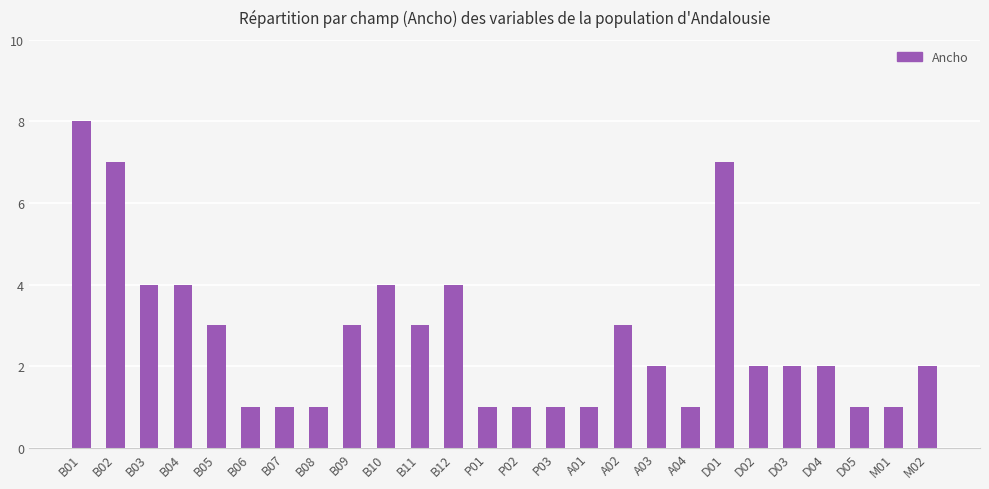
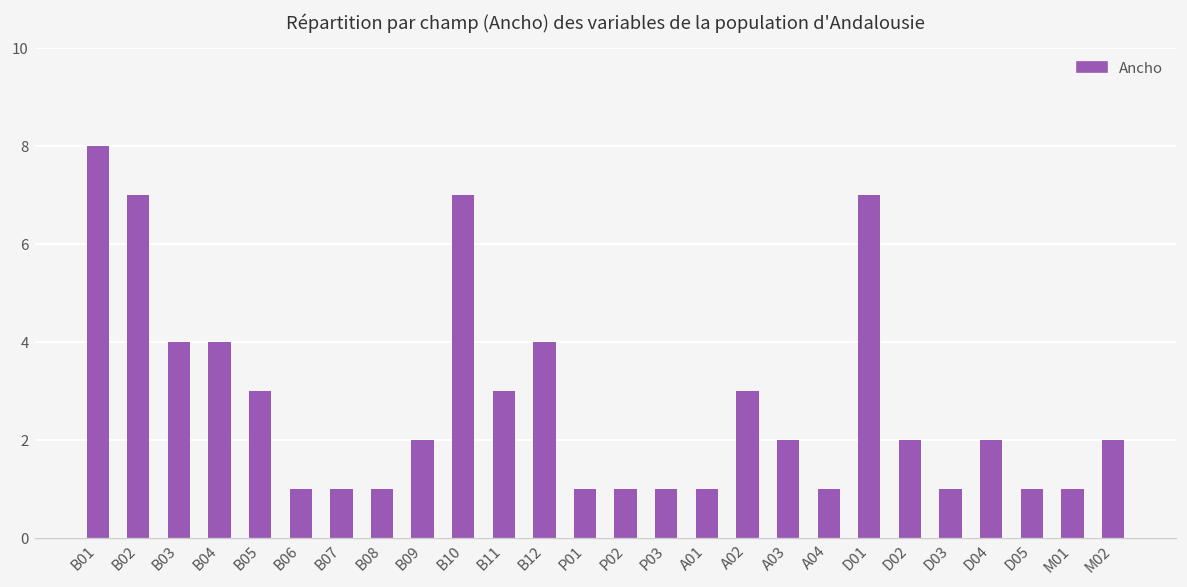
  {
    "B01": 8,
    "B02": 7,
    "B03": 4,
    "B04": 4,
    "B05": 3,
    "B06": 1,
    "B07": 1,
    "B08": 1,
-   "B09": 3,
-   "B10": 4,
+   "B09": 2,
+   "B10": 7,
    "B11": 3,
    "B12": 4,
    "P01": 1,
    "P02": 1,
    "P03": 1,
    "A01": 1,
    "A02": 3,
    "A03": 2,
    "A04": 1,
    "D01": 7,
    "D02": 2,
-   "D03": 2,
+   "D03": 1,
    "D04": 2,
    "D05": 1,
    "M01": 1,
    "M02": 2
  }
